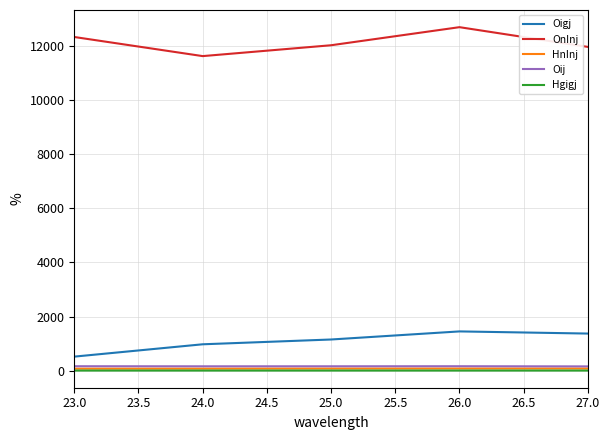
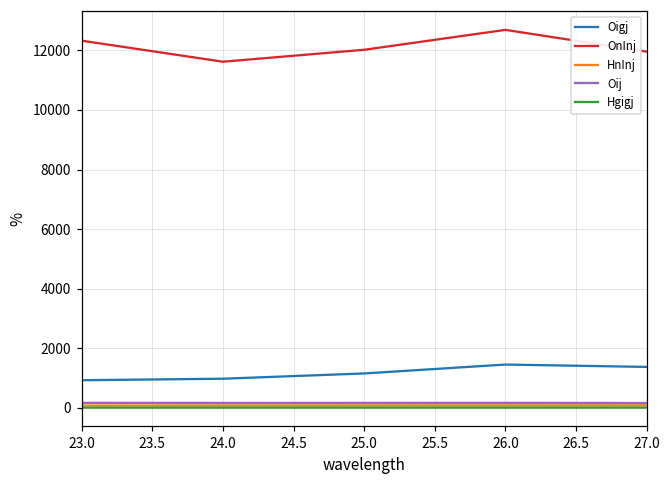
  {
    "Oigj": {
-     "23.0": 500,
+     "23.0": 900,
      "24.0": 1000,
      "25.0": 1200,
      "26.0": 1400,
      "27.0": 1400
    },
    "OnInj": {
      "23.0": 12300,
      "24.0": 11600,
      "25.0": 12000,
      "26.0": 12700,
      "27.0": 12000
    }
  }
